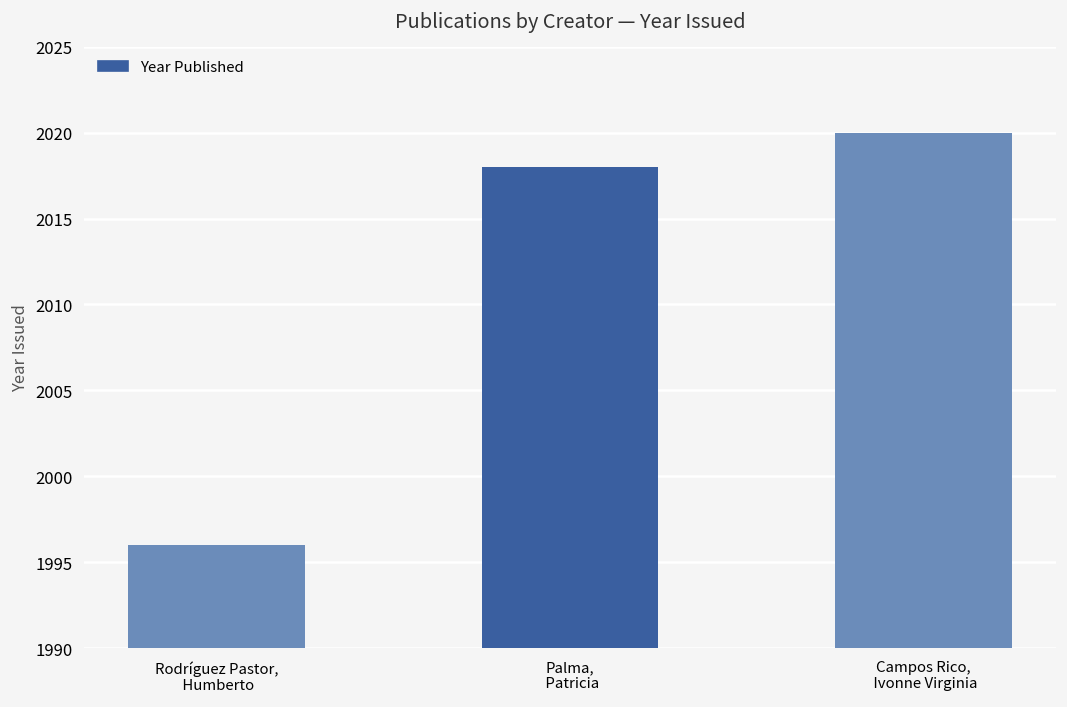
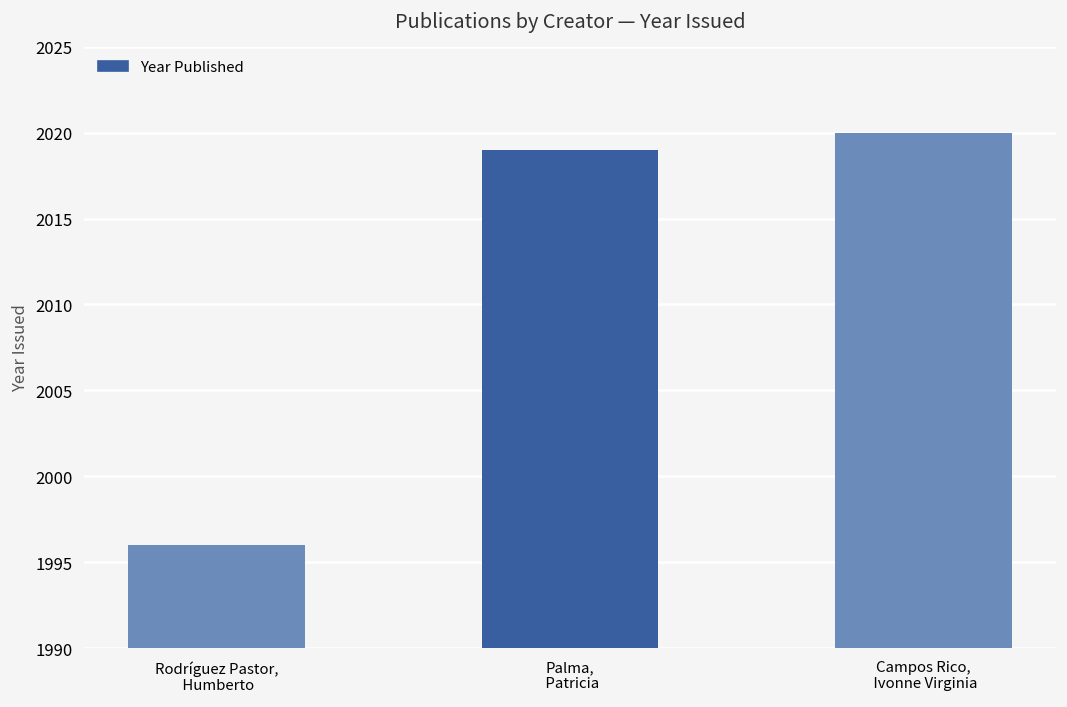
  {
    "Rodríguez Pastor, Humberto": 1996,
-   "Palma, Patricia": 2018,
+   "Palma, Patricia": 2019,
    "Campos Rico, Ivonne Virginia": 2020
  }
